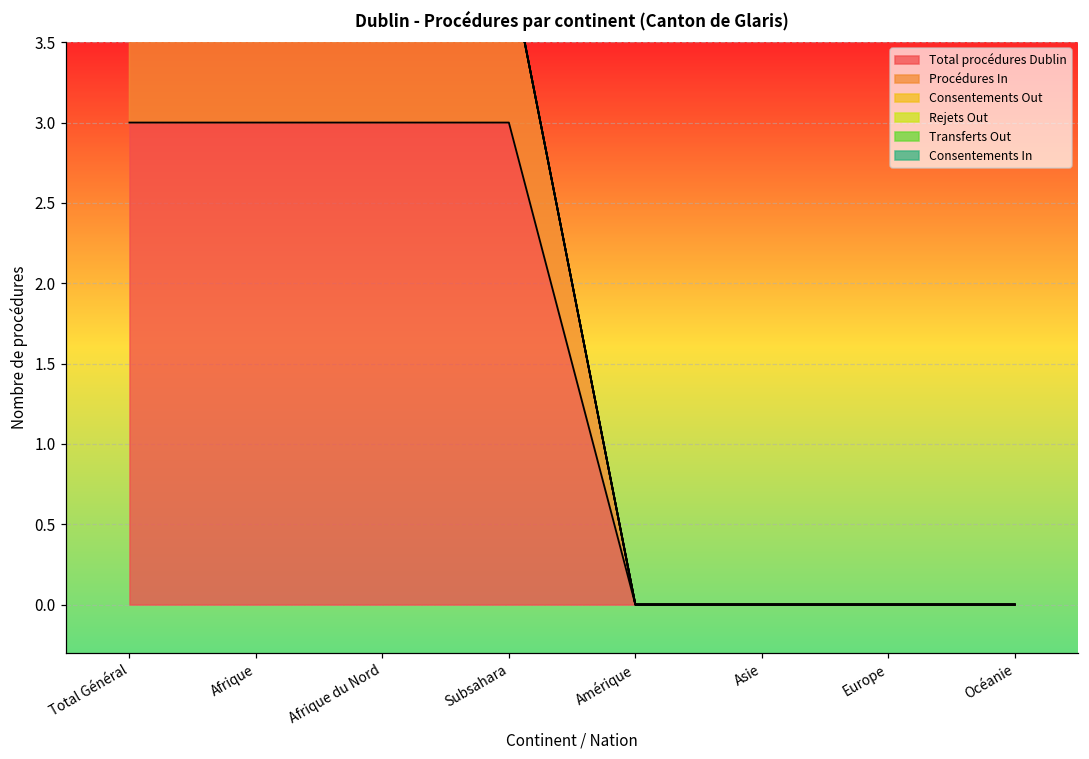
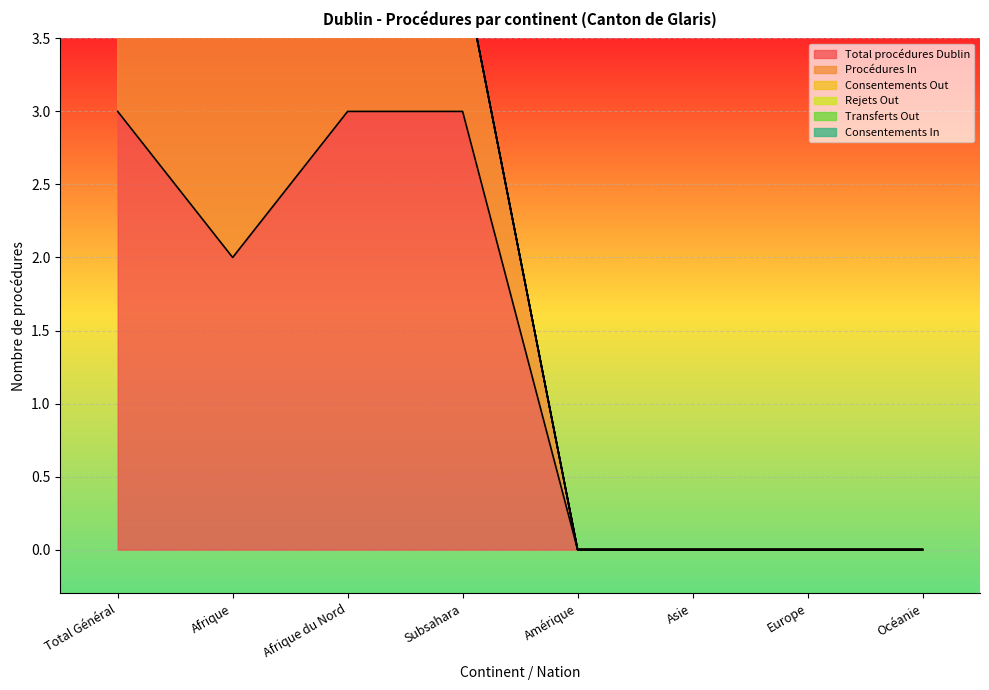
  {
    "Total procédures Dublin": {
      "Total Général": 3,
-     "Afrique": 3,
+     "Afrique": 2,
      "Afrique du Nord": 3,
      "Subsahara": 3
    }
  }
